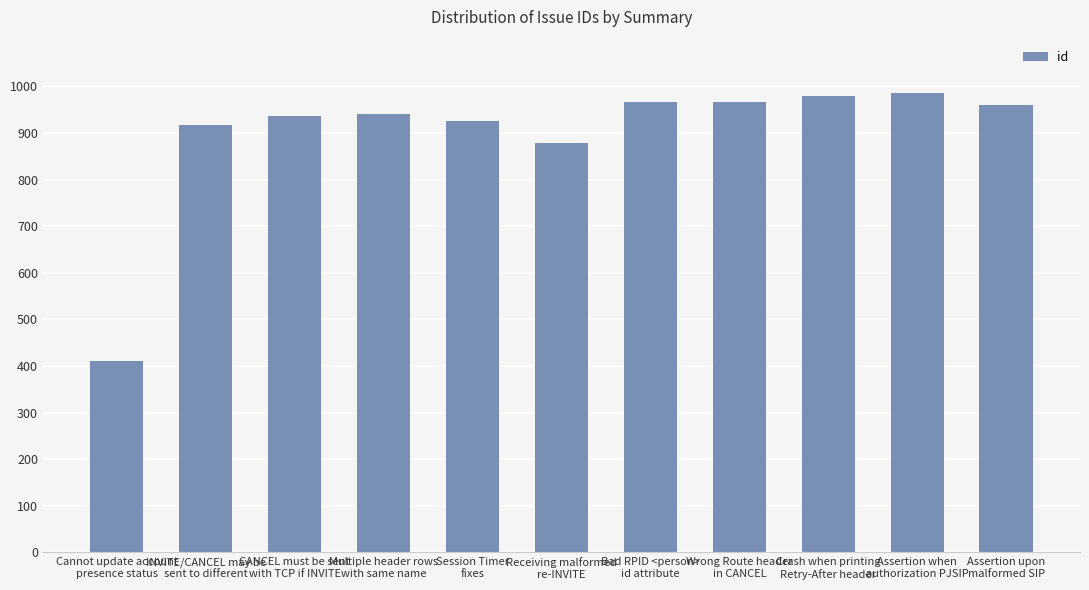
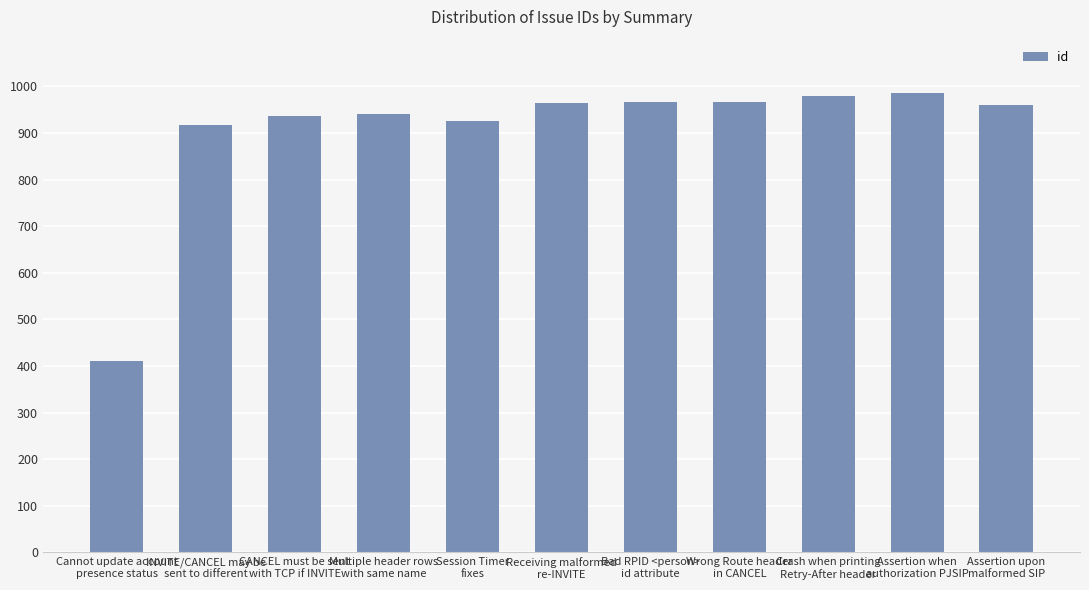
  {
    "Session Timer fixes": 930,
-   "Receiving malformed re-INVITE": 880,
+   "Receiving malformed re-INVITE": 970,
    "Assertion when authorization PJSIP": 990,
    "Assertion upon malformed SIP": 960
  }
